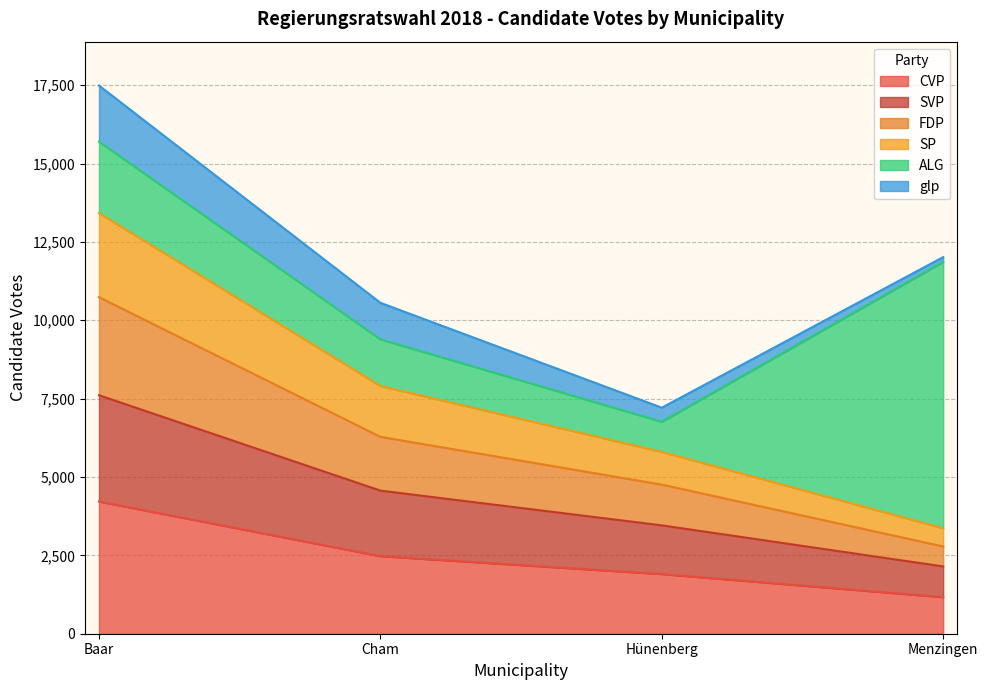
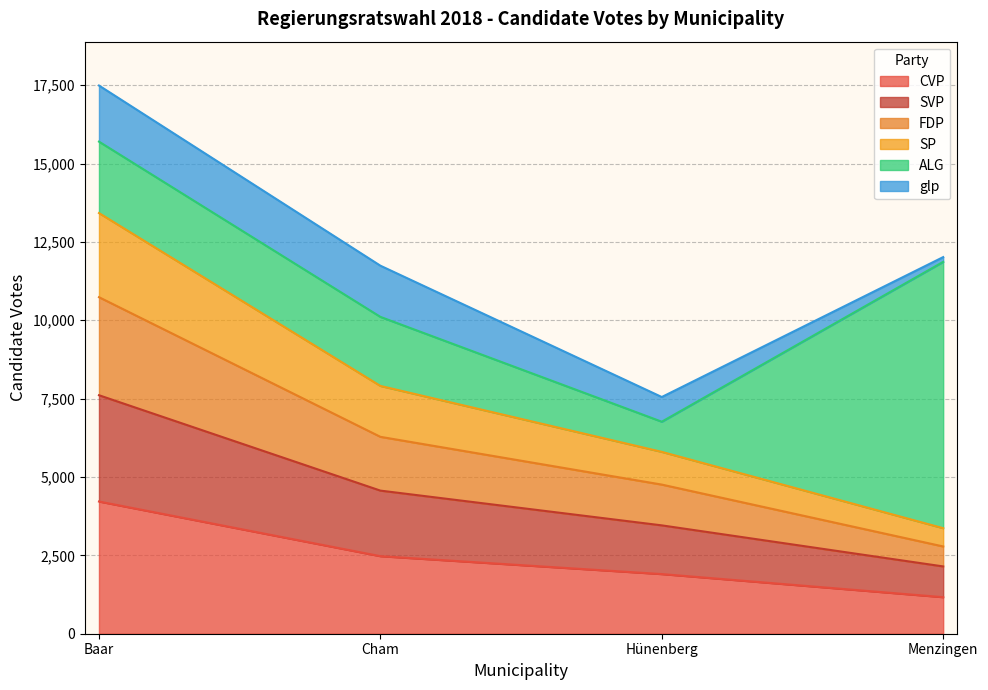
  {
    "ALG": {
      "Baar": "2,300",
-     "Cham": "1,500",
+     "Cham": "2,200",
      "Hünenberg": "1,000",
      "Menzingen": "8,500"
    },
    "glp": {
      "Baar": "1,800",
-     "Cham": "1,200",
-     "Hünenberg": "400",
+     "Cham": "1,600",
+     "Hünenberg": "800",
      "Menzingen": "200"
    }
  }
